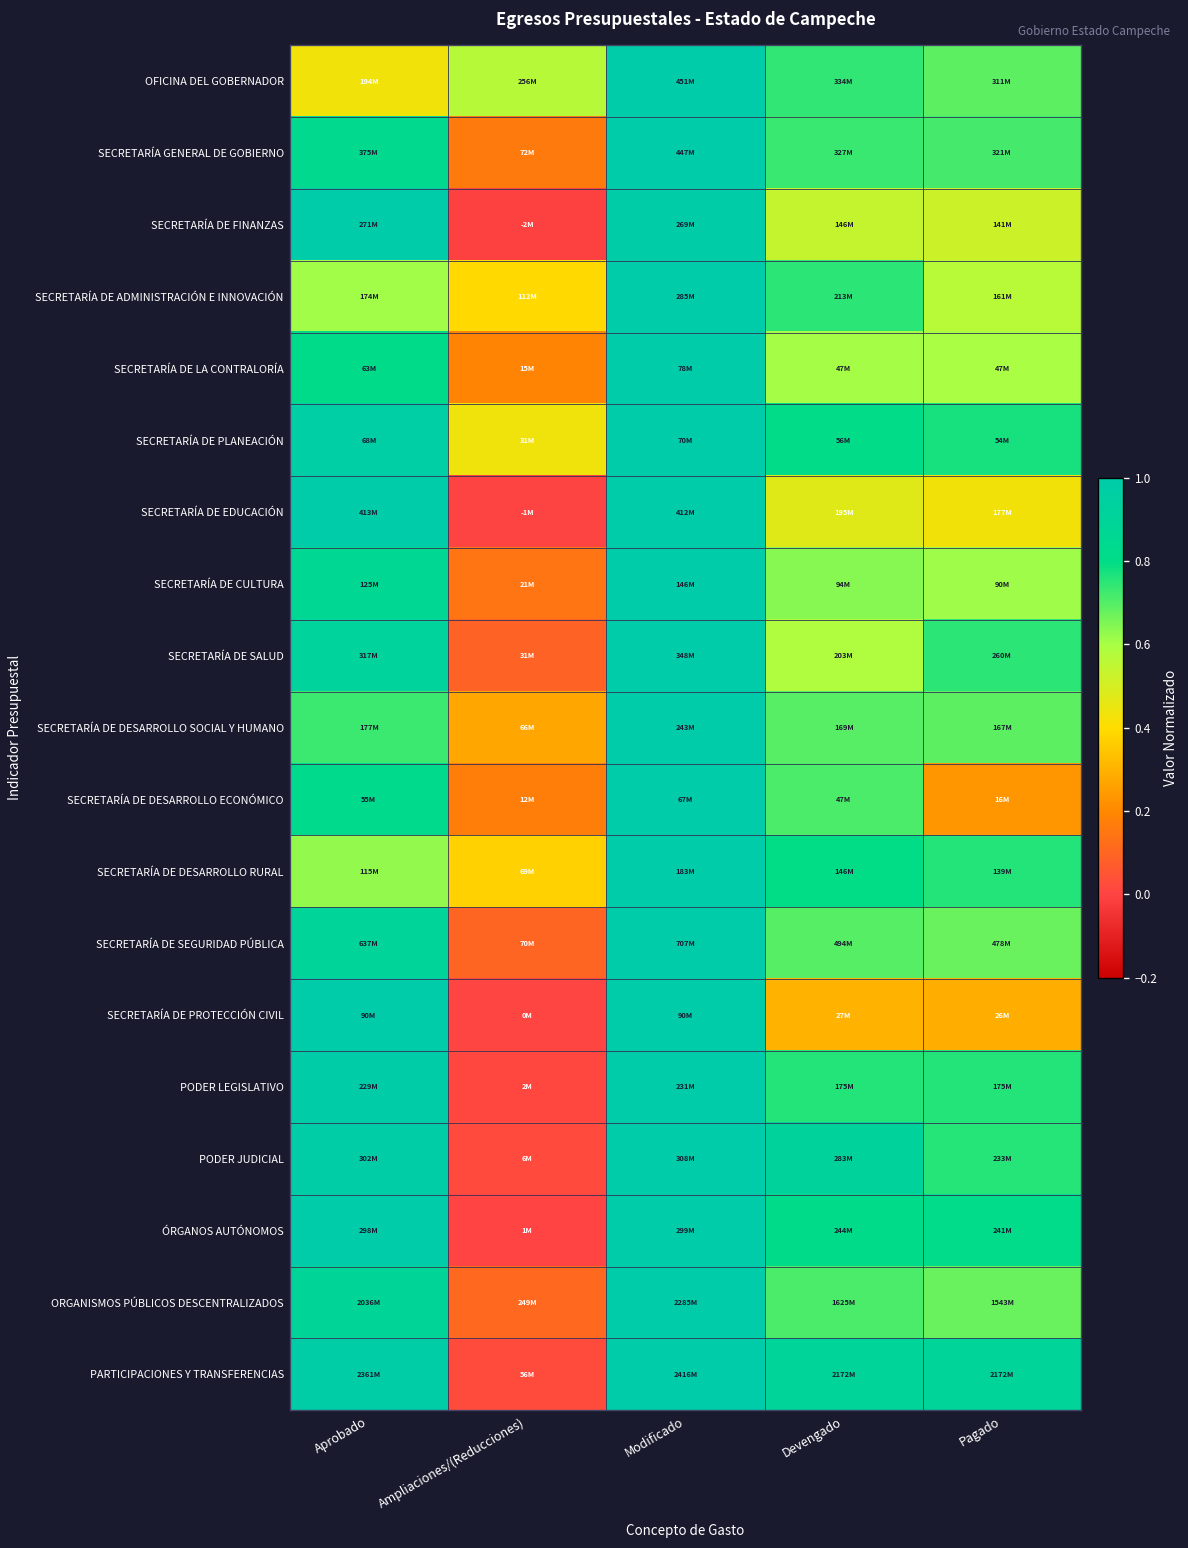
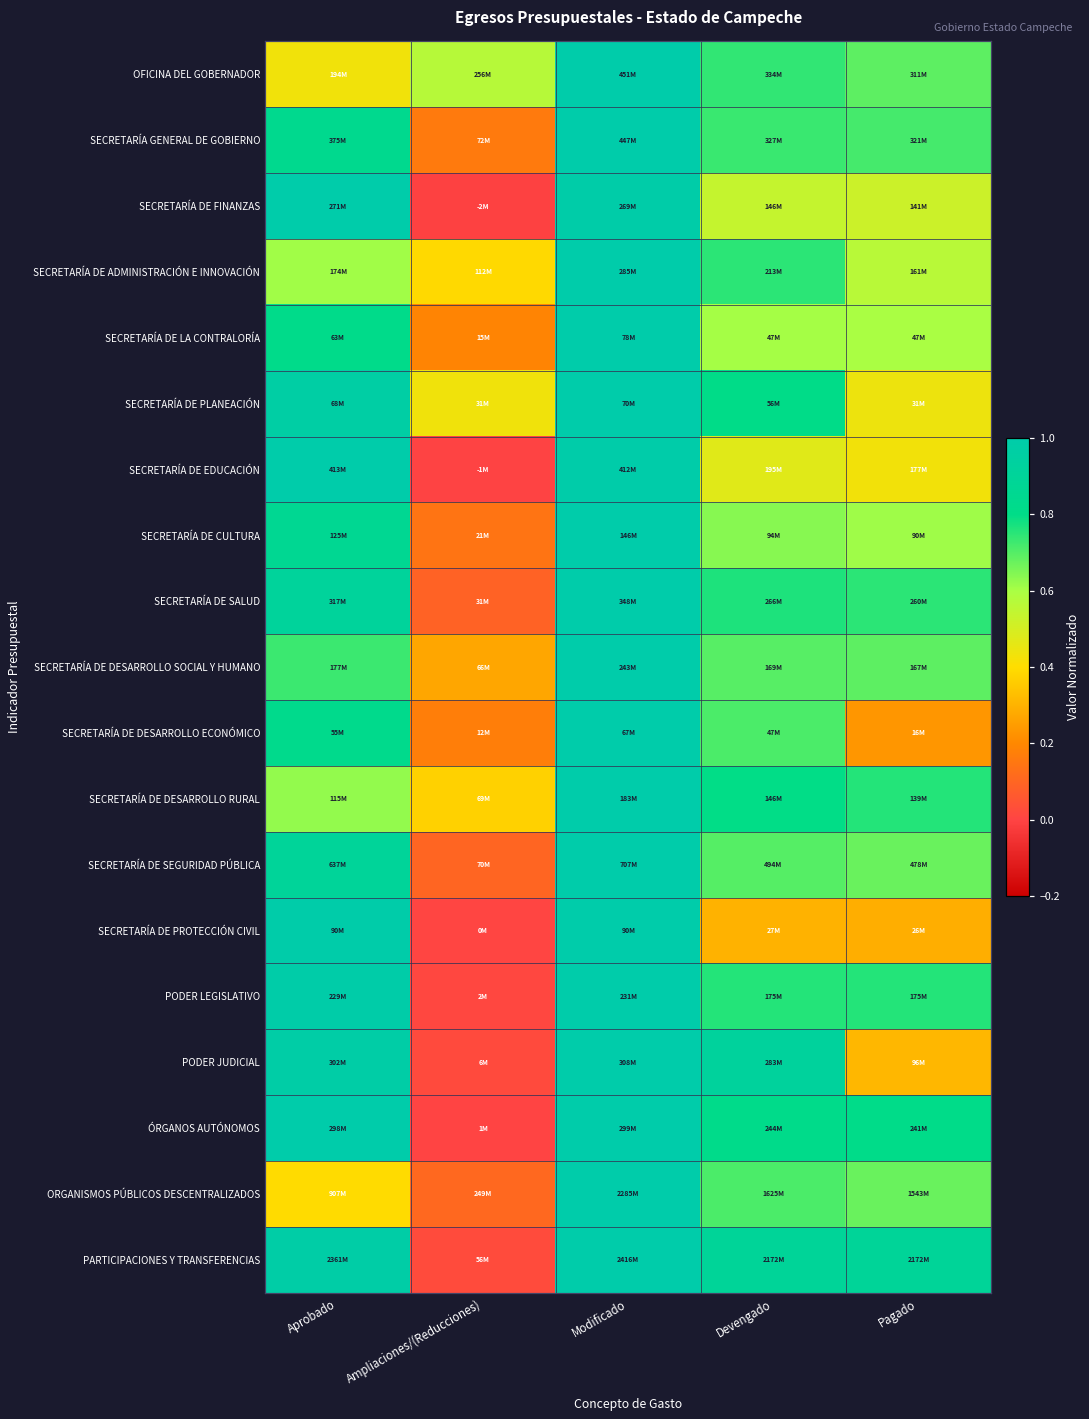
  {
    "OFICINA DEL GOBERNADOR": {
      "Aprobado": "194M",
      "Ampliaciones/(Reducciones)": "256M",
      "Modificado": "451M",
      "Devengado": "334M",
      "Pagado": "311M"
    },
    "SECRETARÍA GENERAL DE GOBIERNO": {
      "Aprobado": "375M",
      "Ampliaciones/(Reducciones)": "72M",
      "Modificado": "447M",
      "Devengado": "327M",
      "Pagado": "321M"
    },
    "SECRETARÍA DE FINANZAS": {
      "Aprobado": "271M",
      "Ampliaciones/(Reducciones)": "-2M",
      "Modificado": "269M",
      "Devengado": "146M",
      "Pagado": "141M"
    },
    "SECRETARÍA DE ADMINISTRACIÓN E INNOVACIÓN": {
      "Aprobado": "174M",
      "Ampliaciones/(Reducciones)": "112M",
      "Modificado": "285M",
      "Devengado": "213M",
      "Pagado": "161M"
    },
    "SECRETARÍA DE LA CONTRALORÍA": {
      "Aprobado": "63M",
      "Ampliaciones/(Reducciones)": "15M",
      "Modificado": "78M",
      "Devengado": "47M",
      "Pagado": "47M"
    },
    "SECRETARÍA DE PLANEACIÓN": {
      "Aprobado": "68M",
      "Ampliaciones/(Reducciones)": "31M",
      "Modificado": "70M",
      "Devengado": "56M",
-     "Pagado": "54M"
+     "Pagado": "31M"
    },
    "SECRETARÍA DE EDUCACIÓN": {
      "Aprobado": "413M",
      "Ampliaciones/(Reducciones)": "-1M",
      "Modificado": "412M",
      "Devengado": "195M",
      "Pagado": "177M"
    },
    "SECRETARÍA DE CULTURA": {
      "Aprobado": "125M",
      "Ampliaciones/(Reducciones)": "21M",
      "Modificado": "146M",
      "Devengado": "94M",
      "Pagado": "90M"
    },
    "SECRETARÍA DE SALUD": {
      "Aprobado": "317M",
      "Ampliaciones/(Reducciones)": "31M",
      "Modificado": "348M",
-     "Devengado": "203M",
+     "Devengado": "266M",
      "Pagado": "260M"
    },
    "SECRETARÍA DE DESARROLLO SOCIAL Y HUMANO": {
      "Aprobado": "177M",
      "Ampliaciones/(Reducciones)": "66M",
      "Modificado": "243M",
      "Devengado": "169M",
      "Pagado": "167M"
    },
    "SECRETARÍA DE DESARROLLO ECONÓMICO": {
      "Aprobado": "55M",
      "Ampliaciones/(Reducciones)": "12M",
      "Modificado": "67M",
      "Devengado": "47M",
      "Pagado": "16M"
    },
    "SECRETARÍA DE DESARROLLO RURAL": {
      "Aprobado": "115M",
      "Ampliaciones/(Reducciones)": "69M",
      "Modificado": "183M",
      "Devengado": "146M",
      "Pagado": "139M"
    },
    "SECRETARÍA DE SEGURIDAD PÚBLICA": {
      "Aprobado": "637M",
      "Ampliaciones/(Reducciones)": "70M",
      "Modificado": "707M",
      "Devengado": "494M",
      "Pagado": "478M"
    },
    "SECRETARÍA DE PROTECCIÓN CIVIL": {
      "Aprobado": "90M",
      "Ampliaciones/(Reducciones)": "0M",
      "Modificado": "90M",
      "Devengado": "27M",
      "Pagado": "26M"
    },
    "PODER LEGISLATIVO": {
      "Aprobado": "229M",
      "Ampliaciones/(Reducciones)": "2M",
      "Modificado": "231M",
      "Devengado": "175M",
      "Pagado": "175M"
    },
    "PODER JUDICIAL": {
      "Aprobado": "302M",
      "Ampliaciones/(Reducciones)": "6M",
      "Modificado": "308M",
      "Devengado": "283M",
-     "Pagado": "233M"
+     "Pagado": "96M"
    },
    "ÓRGANOS AUTÓNOMOS": {
      "Aprobado": "298M",
      "Ampliaciones/(Reducciones)": "1M",
      "Modificado": "299M",
      "Devengado": "244M",
      "Pagado": "241M"
    },
    "ORGANISMOS PÚBLICOS DESCENTRALIZADOS": {
-     "Aprobado": "2036M",
+     "Aprobado": "907M",
      "Ampliaciones/(Reducciones)": "249M",
      "Modificado": "2285M",
      "Devengado": "1625M",
      "Pagado": "1543M"
    },
    "PARTICIPACIONES Y TRANSFERENCIAS": {
      "Aprobado": "2361M",
      "Ampliaciones/(Reducciones)": "56M",
      "Modificado": "2416M",
      "Devengado": "2172M",
      "Pagado": "2172M"
    }
  }
